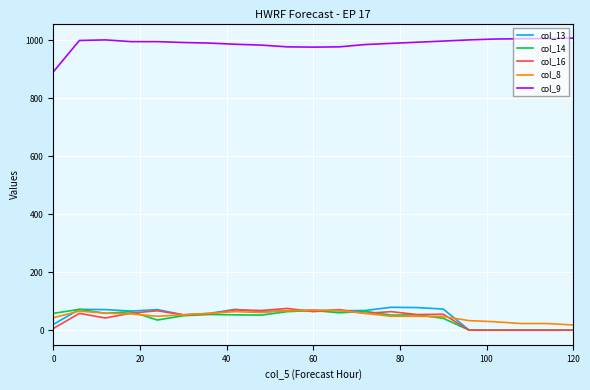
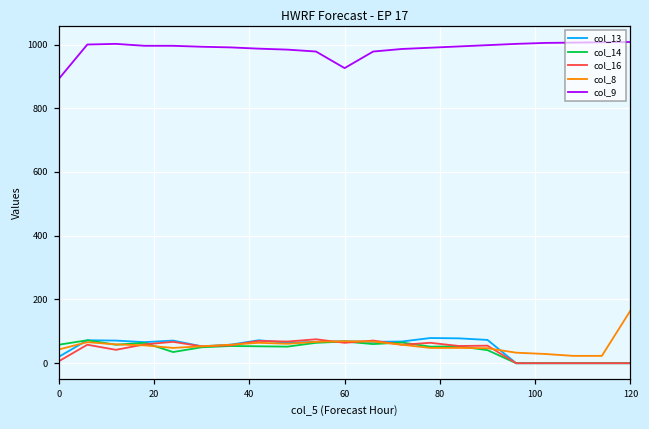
  {
    "col_13": {
      "0": 20
    },
    "col_14": {
      "0": 60
    },
    "col_16": {
      "0": 10
    },
    "col_8": {
      "0": 40,
-     "120": 20
+     "120": 170
    },
    "col_9": {
      "0": 890,
-     "60": 980,
+     "60": 930,
      "120": 1010
    }
  }
